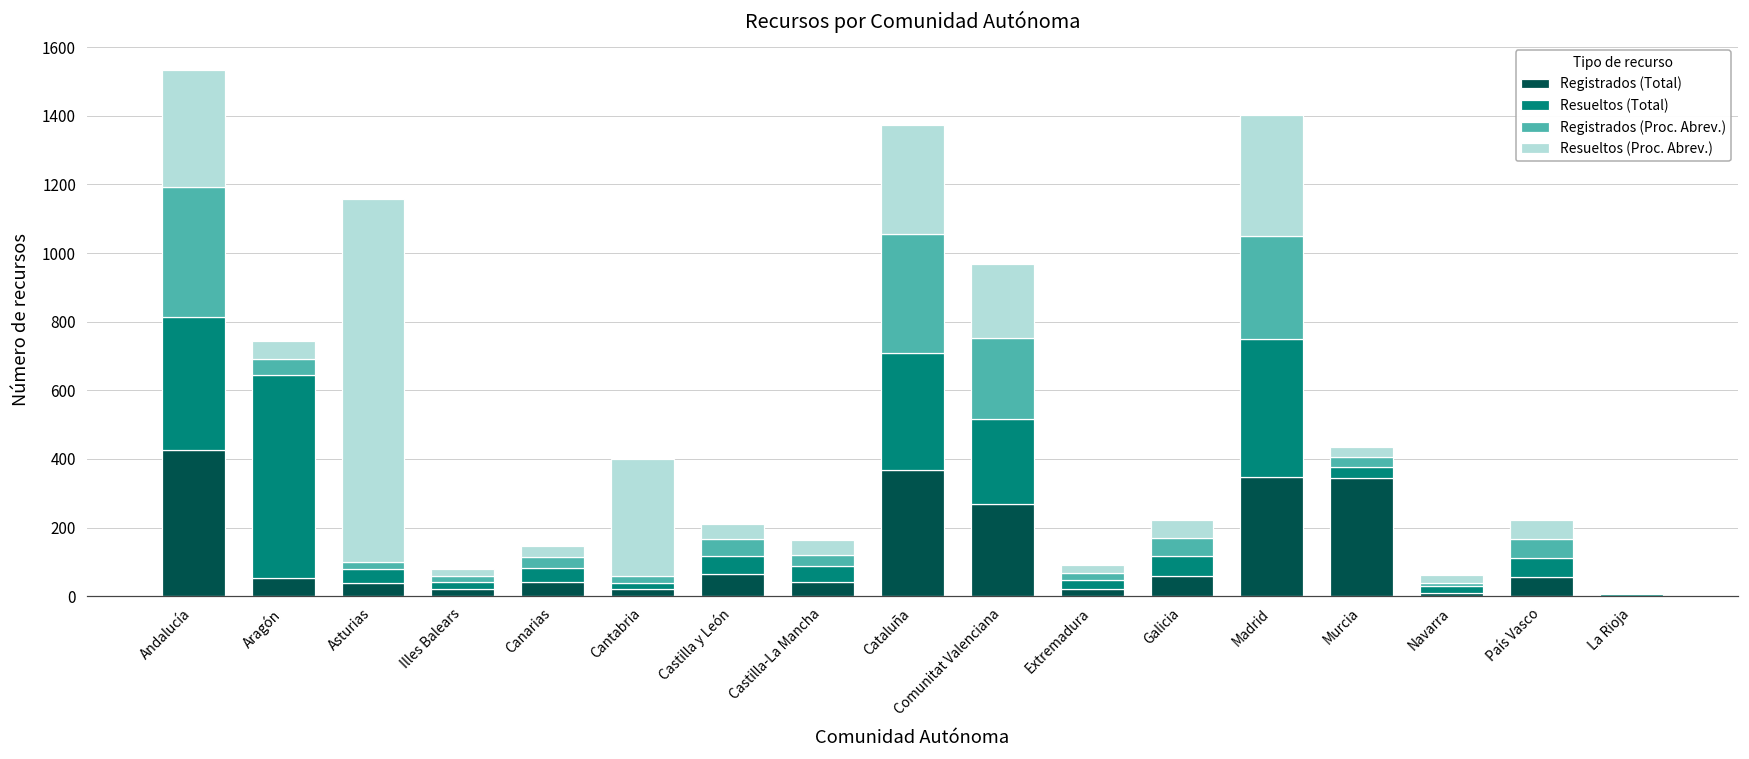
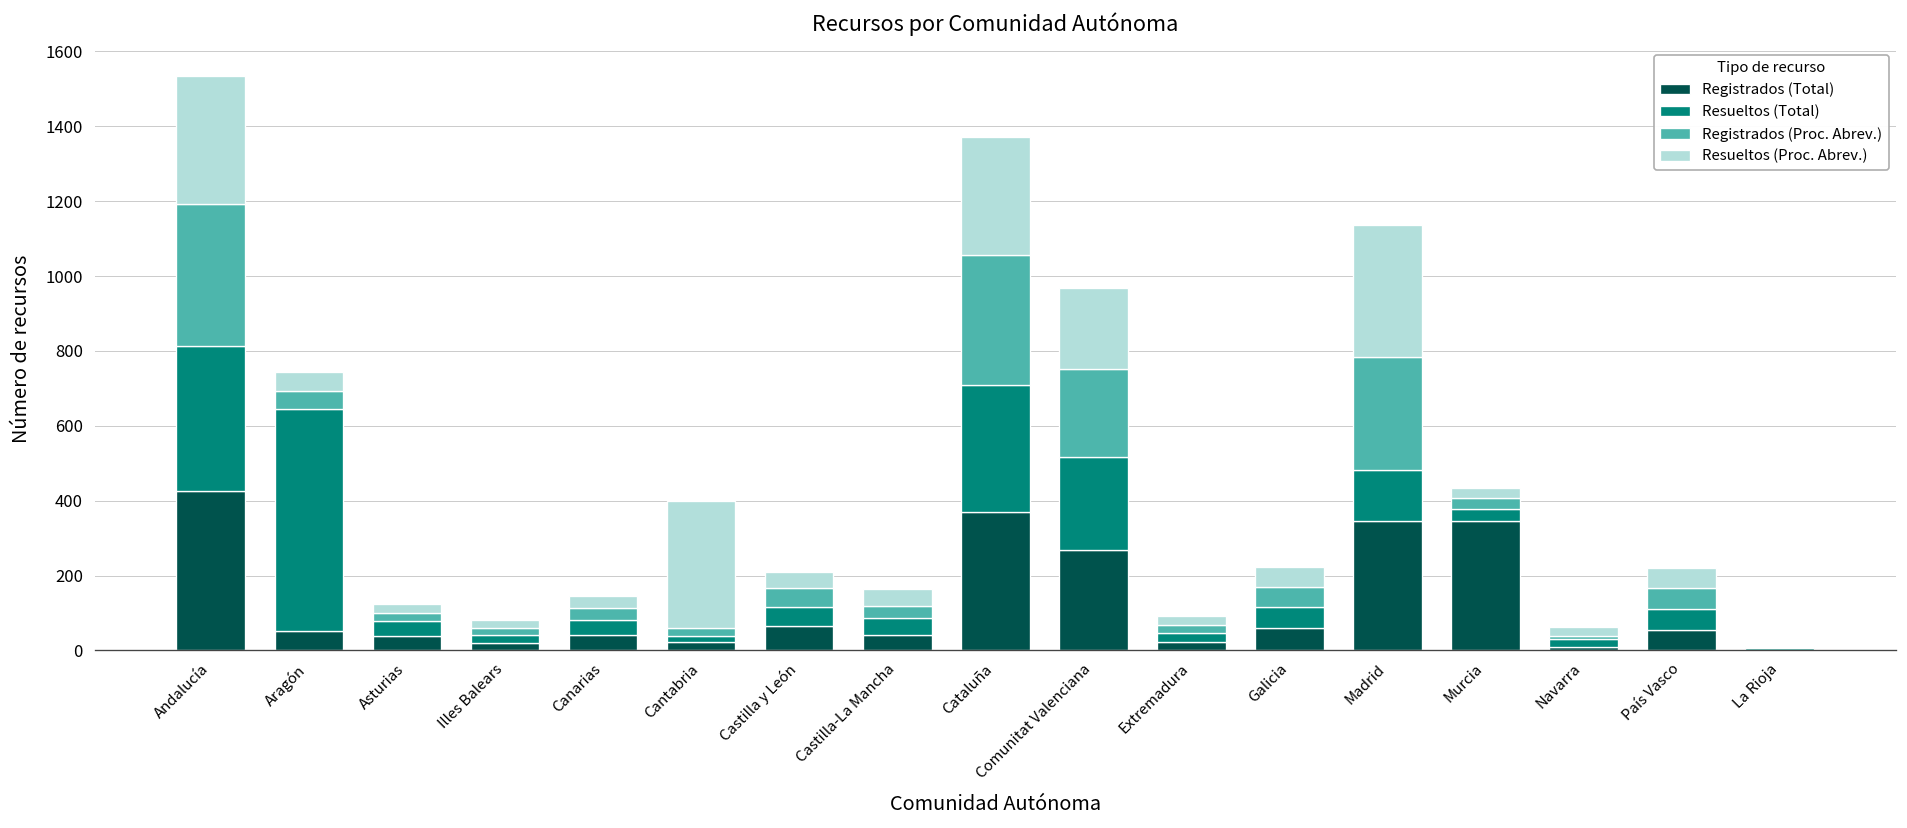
  {
    "Registrados (Total)": {
      "Andalucía": 430,
      "Aragón": 50,
      "Asturias": 40,
      "Illes Balears": 20,
      "Canarias": 40,
      "Cantabria": 20,
      "Castilla y León": 70,
      "Castilla-La Mancha": 40,
      "Cataluña": 370,
      "Comunitat Valenciana": 270,
      "Extremadura": 20,
      "Galicia": 60,
      "Madrid": 350,
      "Murcia": 350,
      "País Vasco": 60
    },
    "Resueltos (Total)": {
      "Andalucía": 390,
      "Aragón": 590,
      "Asturias": 40,
      "Illes Balears": 20,
      "Canarias": 40,
      "Cantabria": 20,
      "Castilla y León": 50,
      "Castilla-La Mancha": 50,
      "Cataluña": 340,
      "Comunitat Valenciana": 250,
      "Extremadura": 20,
      "Galicia": 60,
-     "Madrid": 400,
+     "Madrid": 140,
      "Murcia": 30,
      "Navarra": 20,
      "País Vasco": 60
    },
    "Registrados (Proc. Abrev.)": {
      "Andalucía": 380,
      "Aragón": 50,
      "Asturias": 20,
      "Illes Balears": 20,
      "Canarias": 30,
      "Cantabria": 20,
      "Castilla y León": 50,
      "Castilla-La Mancha": 30,
      "Cataluña": 350,
      "Comunitat Valenciana": 240,
      "Extremadura": 20,
      "Galicia": 50,
      "Madrid": 300,
      "Murcia": 30,
      "País Vasco": 60
    },
    "Resueltos (Proc. Abrev.)": {
      "Andalucía": 340,
      "Aragón": 50,
-     "Asturias": 1060,
+     "Asturias": 20,
      "Illes Balears": 20,
      "Canarias": 30,
      "Cantabria": 340,
      "Castilla y León": 40,
      "Castilla-La Mancha": 40,
      "Cataluña": 320,
      "Comunitat Valenciana": 220,
      "Extremadura": 20,
      "Galicia": 50,
      "Madrid": 350,
      "Murcia": 30,
      "Navarra": 20,
      "País Vasco": 60
    }
  }
